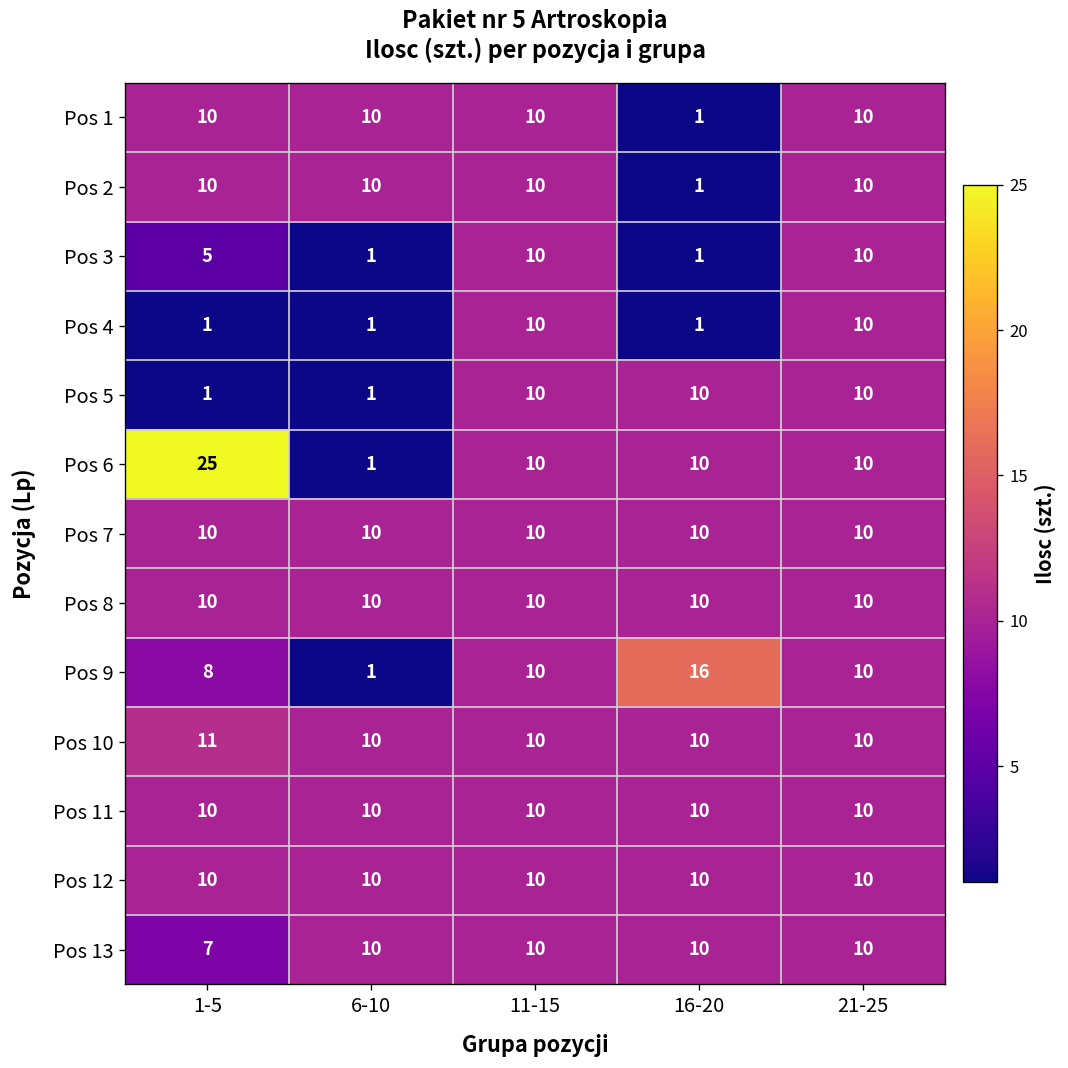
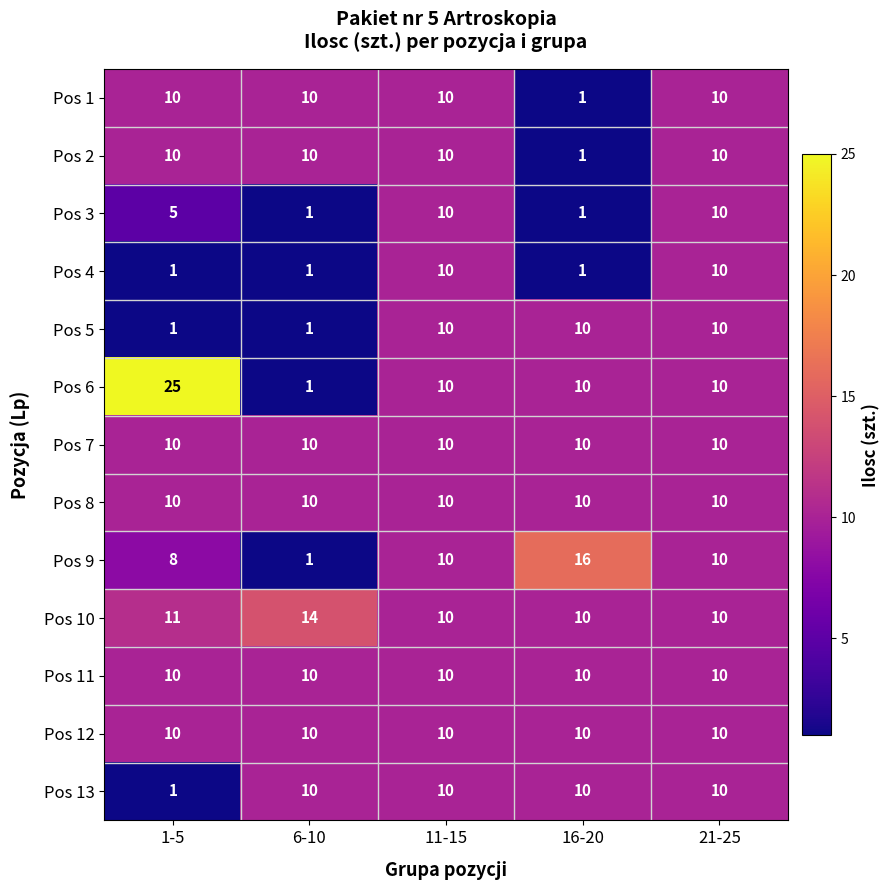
  {
    "Pos 1": {
      "1-5": 10,
      "6-10": 10,
      "11-15": 10,
      "16-20": 1,
      "21-25": 10
    },
    "Pos 2": {
      "1-5": 10,
      "6-10": 10,
      "11-15": 10,
      "16-20": 1,
      "21-25": 10
    },
    "Pos 3": {
      "1-5": 5,
      "6-10": 1,
      "11-15": 10,
      "16-20": 1,
      "21-25": 10
    },
    "Pos 4": {
      "1-5": 1,
      "6-10": 1,
      "11-15": 10,
      "16-20": 1,
      "21-25": 10
    },
    "Pos 5": {
      "1-5": 1,
      "6-10": 1,
      "11-15": 10,
      "16-20": 10,
      "21-25": 10
    },
    "Pos 6": {
      "1-5": 25,
      "6-10": 1,
      "11-15": 10,
      "16-20": 10,
      "21-25": 10
    },
    "Pos 7": {
      "1-5": 10,
      "6-10": 10,
      "11-15": 10,
      "16-20": 10,
      "21-25": 10
    },
    "Pos 8": {
      "1-5": 10,
      "6-10": 10,
      "11-15": 10,
      "16-20": 10,
      "21-25": 10
    },
    "Pos 9": {
      "1-5": 8,
      "6-10": 1,
      "11-15": 10,
      "16-20": 16,
      "21-25": 10
    },
    "Pos 10": {
      "1-5": 11,
-     "6-10": 10,
+     "6-10": 14,
      "11-15": 10,
      "16-20": 10,
      "21-25": 10
    },
    "Pos 11": {
      "1-5": 10,
      "6-10": 10,
      "11-15": 10,
      "16-20": 10,
      "21-25": 10
    },
    "Pos 12": {
      "1-5": 10,
      "6-10": 10,
      "11-15": 10,
      "16-20": 10,
      "21-25": 10
    },
    "Pos 13": {
-     "1-5": 7,
+     "1-5": 1,
      "6-10": 10,
      "11-15": 10,
      "16-20": 10,
      "21-25": 10
    }
  }
